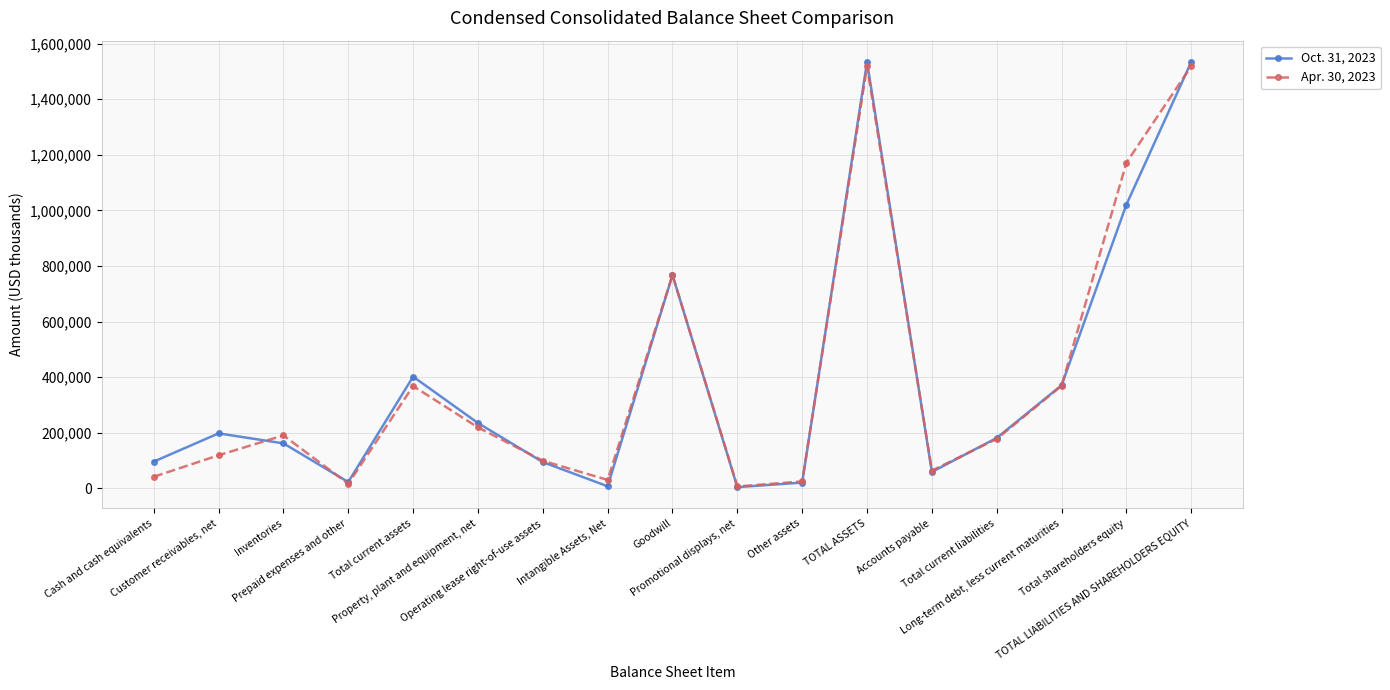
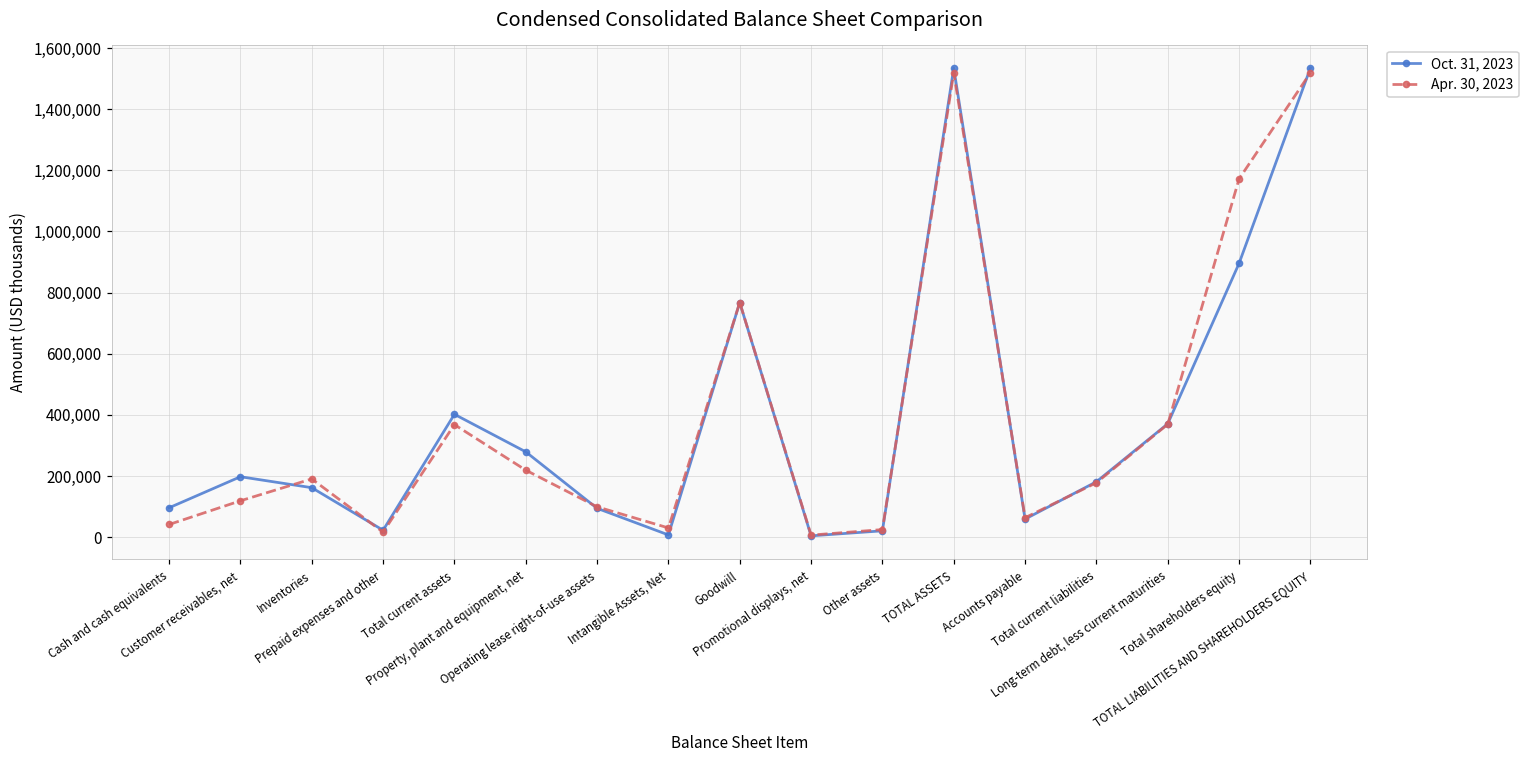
  {
    "Oct. 31, 2023": {
      "Cash and cash equivalents": "100,000",
      "Customer receivables, net": "200,000",
      "Inventories": "160,000",
      "Total current assets": "400,000",
-     "Property, plant and equipment, net": "240,000",
+     "Property, plant and equipment, net": "280,000",
      "Intangible Assets, Net": "10,000",
      "TOTAL ASSETS": "1,530,000",
-     "Total shareholders equity": "1,020,000",
+     "Total shareholders equity": "900,000",
      "TOTAL LIABILITIES AND SHAREHOLDERS EQUITY": "1,530,000"
    },
    "Apr. 30, 2023": {
      "Cash and cash equivalents": "40,000",
      "Customer receivables, net": "120,000",
      "Inventories": "190,000",
      "Total current assets": "370,000",
      "Property, plant and equipment, net": "220,000",
      "Intangible Assets, Net": "30,000",
      "TOTAL ASSETS": "1,520,000",
      "Total shareholders equity": "1,170,000",
      "TOTAL LIABILITIES AND SHAREHOLDERS EQUITY": "1,520,000"
    }
  }
